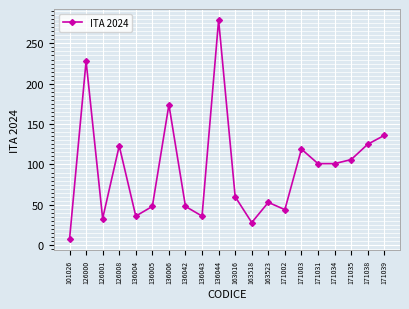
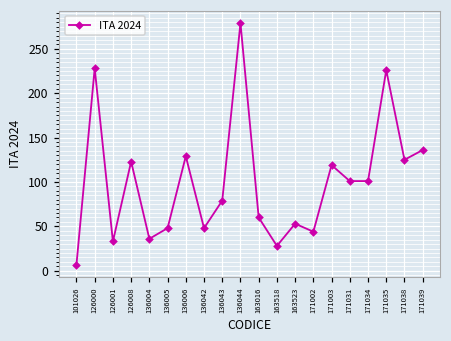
  {
    "101026": 10,
    "126000": 230,
    "126001": 30,
    "126008": 120,
    "136004": 40,
    "136005": 50,
-   "136006": 170,
+   "136006": 130,
    "136042": 50,
-   "136043": 40,
+   "136043": 80,
    "136044": 280,
    "163016": 60,
    "163518": 30,
    "163523": 50,
    "171002": 40,
    "171003": 120,
    "171031": 100,
    "171034": 100,
-   "171035": 110,
+   "171035": 230,
    "171038": 130,
    "171039": 140
  }
